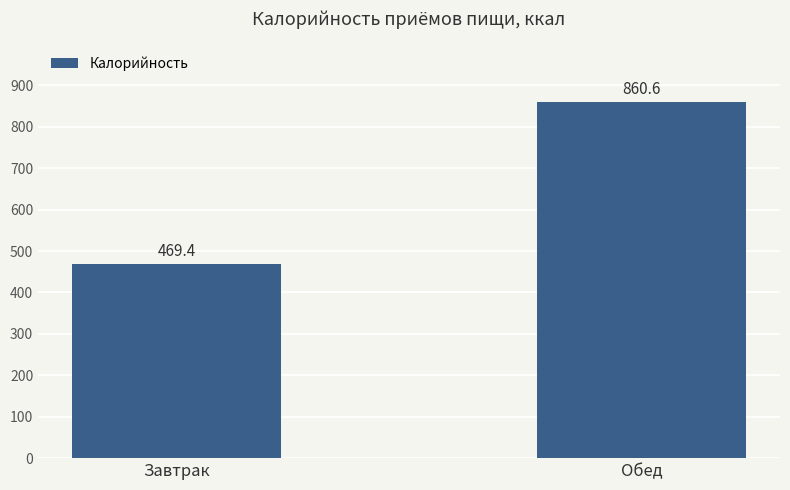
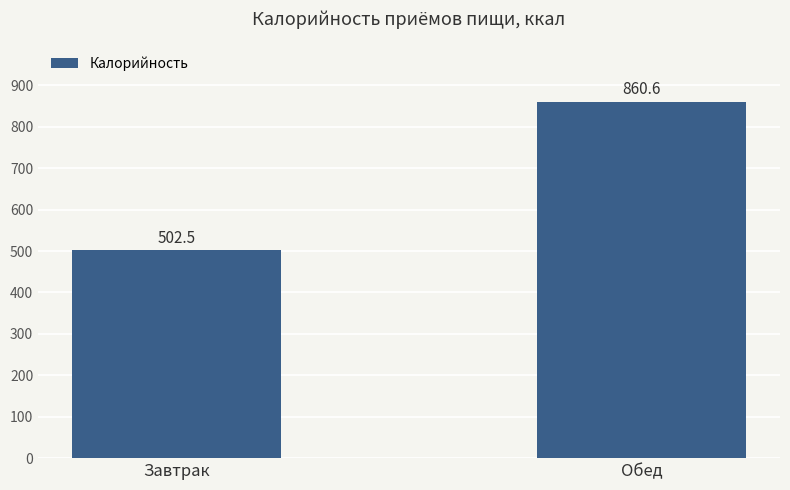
  {
-   "Завтрак": 469.4,
+   "Завтрак": 502.5,
    "Обед": 860.6
  }
